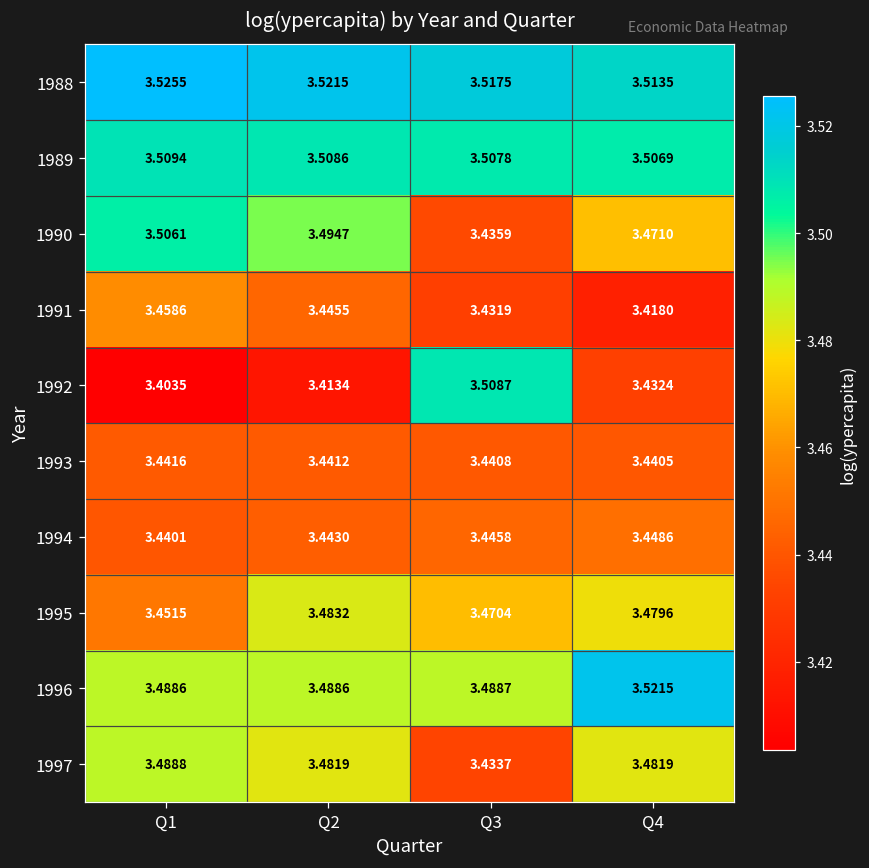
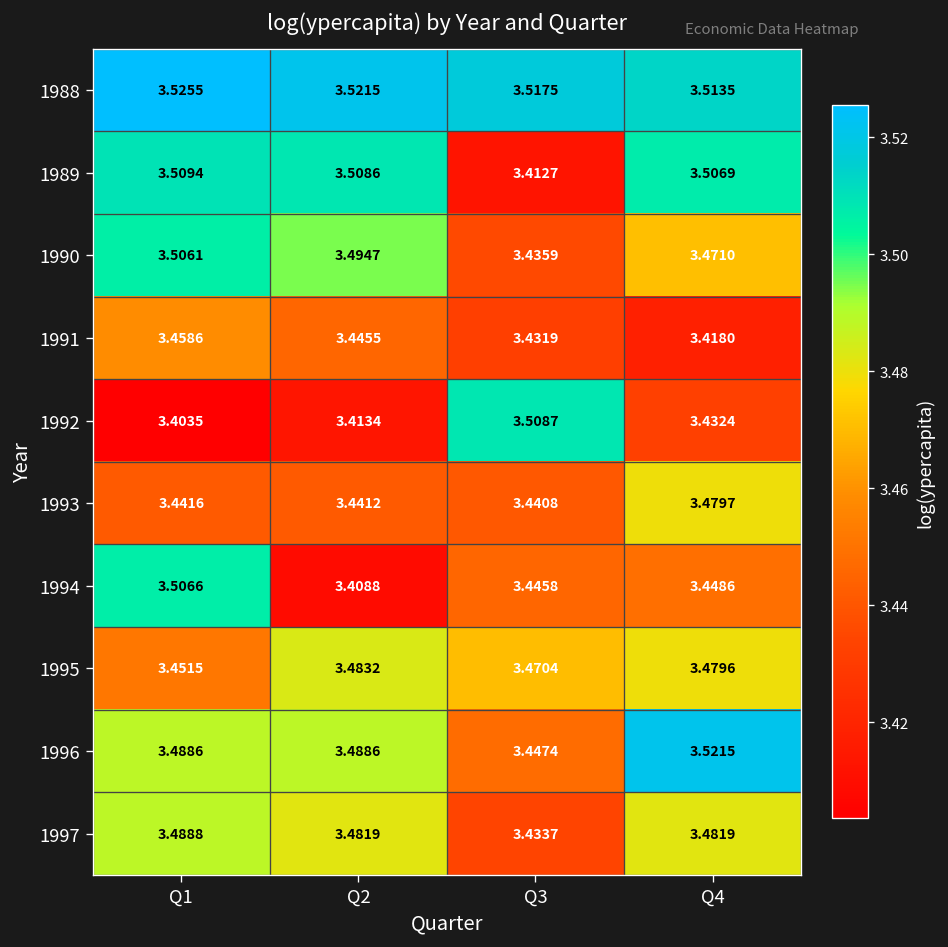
  {
    "1988": {
      "Q1": 3.5255,
      "Q2": 3.5215,
      "Q3": 3.5175,
      "Q4": 3.5135
    },
    "1989": {
      "Q1": 3.5094,
      "Q2": 3.5086,
-     "Q3": 3.5078,
+     "Q3": 3.4127,
      "Q4": 3.5069
    },
    "1990": {
      "Q1": 3.5061,
      "Q2": 3.4947,
      "Q3": 3.4359,
      "Q4": 3.4710
    },
    "1991": {
      "Q1": 3.4586,
      "Q2": 3.4455,
      "Q3": 3.4319,
      "Q4": 3.4180
    },
    "1992": {
      "Q1": 3.4035,
      "Q2": 3.4134,
      "Q3": 3.5087,
      "Q4": 3.4324
    },
    "1993": {
      "Q1": 3.4416,
      "Q2": 3.4412,
      "Q3": 3.4408,
-     "Q4": 3.4405
+     "Q4": 3.4797
    },
    "1994": {
-     "Q1": 3.4401,
-     "Q2": 3.4430,
+     "Q1": 3.5066,
+     "Q2": 3.4088,
      "Q3": 3.4458,
      "Q4": 3.4486
    },
    "1995": {
      "Q1": 3.4515,
      "Q2": 3.4832,
      "Q3": 3.4704,
      "Q4": 3.4796
    },
    "1996": {
      "Q1": 3.4886,
      "Q2": 3.4886,
-     "Q3": 3.4887,
+     "Q3": 3.4474,
      "Q4": 3.5215
    },
    "1997": {
      "Q1": 3.4888,
      "Q2": 3.4819,
      "Q3": 3.4337,
      "Q4": 3.4819
    }
  }
